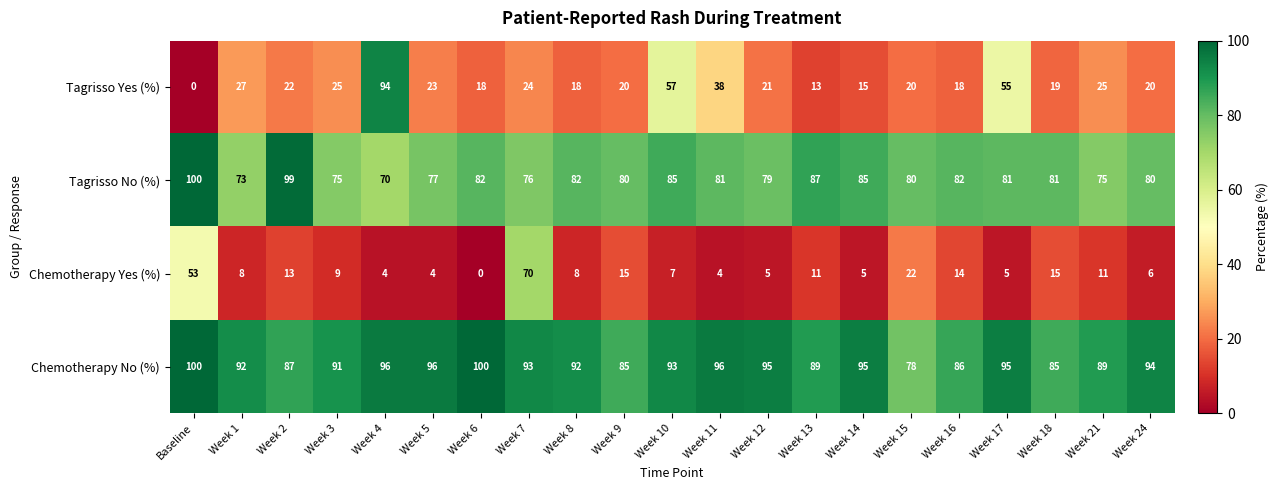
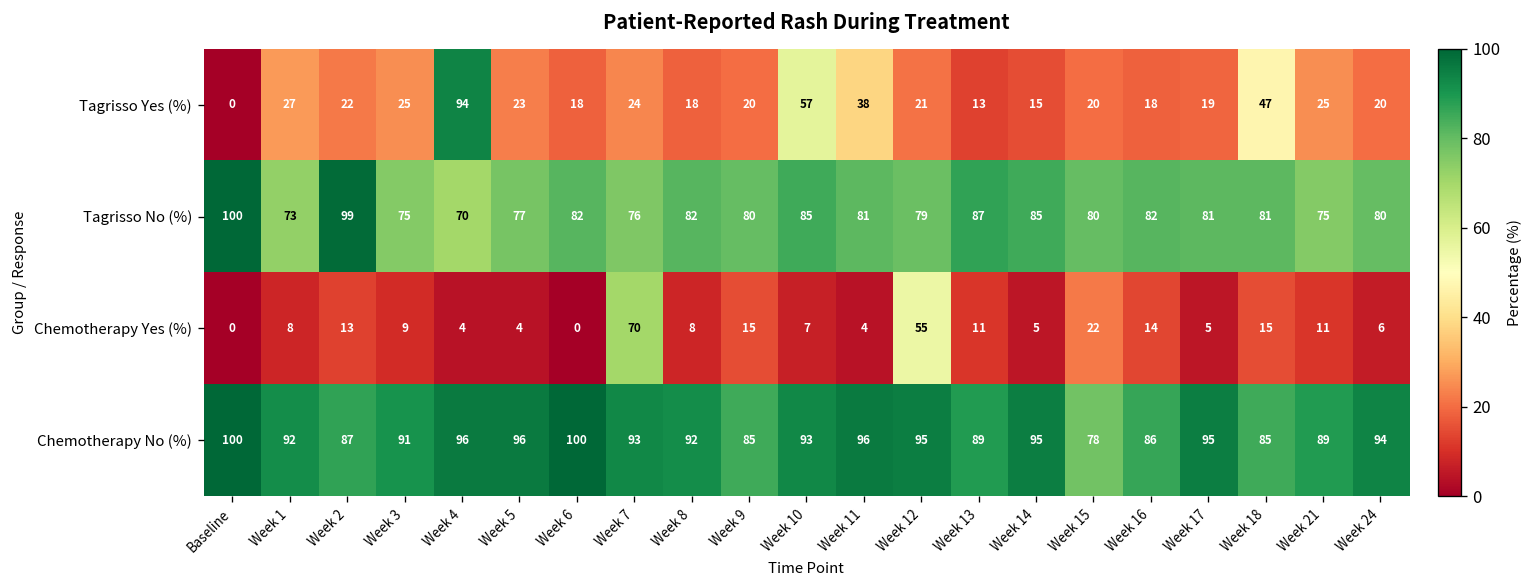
  {
    "Tagrisso Yes (%)": {
      "Baseline": 0,
      "Week 1": 27,
      "Week 2": 22,
      "Week 3": 25,
      "Week 4": 94,
      "Week 5": 23,
      "Week 6": 18,
      "Week 7": 24,
      "Week 8": 18,
      "Week 9": 20,
      "Week 10": 57,
      "Week 11": 38,
      "Week 12": 21,
      "Week 13": 13,
      "Week 14": 15,
      "Week 15": 20,
      "Week 16": 18,
-     "Week 17": 55,
-     "Week 18": 19,
+     "Week 17": 19,
+     "Week 18": 47,
      "Week 21": 25,
      "Week 24": 20
    },
    "Tagrisso No (%)": {
      "Baseline": 100,
      "Week 1": 73,
      "Week 2": 99,
      "Week 3": 75,
      "Week 4": 70,
      "Week 5": 77,
      "Week 6": 82,
      "Week 7": 76,
      "Week 8": 82,
      "Week 9": 80,
      "Week 10": 85,
      "Week 11": 81,
      "Week 12": 79,
      "Week 13": 87,
      "Week 14": 85,
      "Week 15": 80,
      "Week 16": 82,
      "Week 17": 81,
      "Week 18": 81,
      "Week 21": 75,
      "Week 24": 80
    },
    "Chemotherapy Yes (%)": {
-     "Baseline": 53,
+     "Baseline": 0,
      "Week 1": 8,
      "Week 2": 13,
      "Week 3": 9,
      "Week 4": 4,
      "Week 5": 4,
      "Week 6": 0,
      "Week 7": 70,
      "Week 8": 8,
      "Week 9": 15,
      "Week 10": 7,
      "Week 11": 4,
-     "Week 12": 5,
+     "Week 12": 55,
      "Week 13": 11,
      "Week 14": 5,
      "Week 15": 22,
      "Week 16": 14,
      "Week 17": 5,
      "Week 18": 15,
      "Week 21": 11,
      "Week 24": 6
    },
    "Chemotherapy No (%)": {
      "Baseline": 100,
      "Week 1": 92,
      "Week 2": 87,
      "Week 3": 91,
      "Week 4": 96,
      "Week 5": 96,
      "Week 6": 100,
      "Week 7": 93,
      "Week 8": 92,
      "Week 9": 85,
      "Week 10": 93,
      "Week 11": 96,
      "Week 12": 95,
      "Week 13": 89,
      "Week 14": 95,
      "Week 15": 78,
      "Week 16": 86,
      "Week 17": 95,
      "Week 18": 85,
      "Week 21": 89,
      "Week 24": 94
    }
  }
